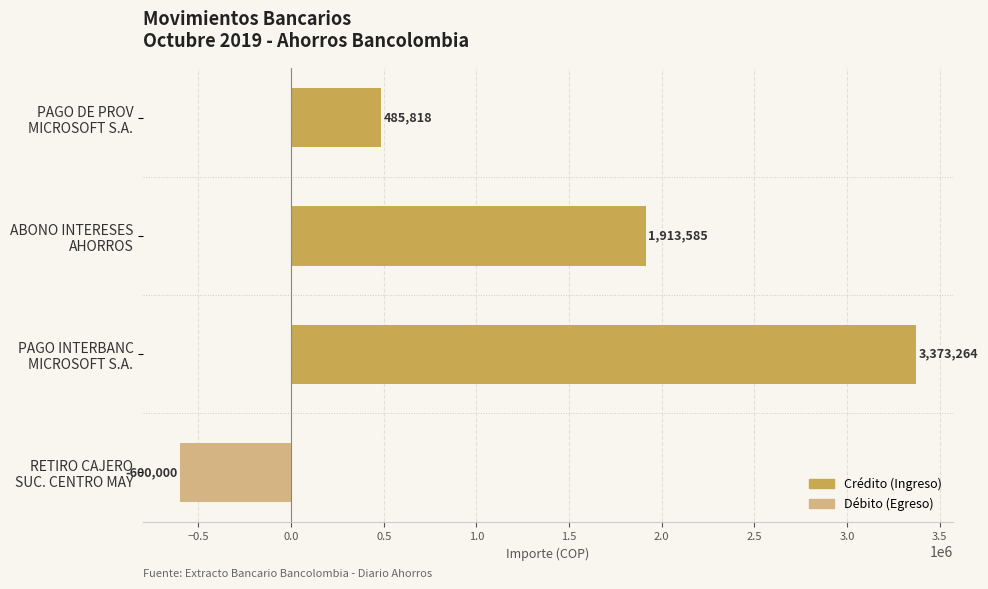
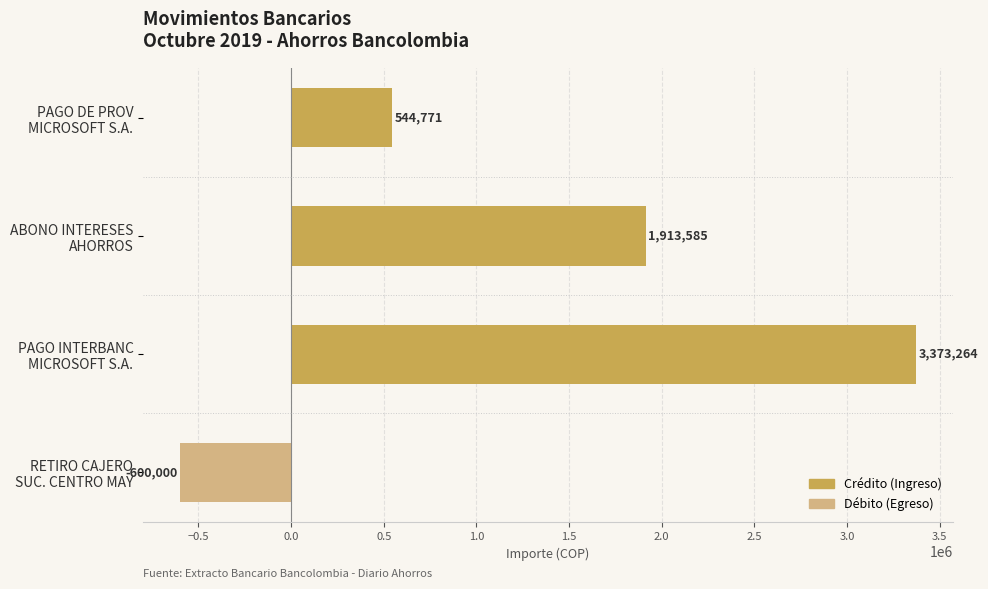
  {
-   "PAGO DE PROV MICROSOFT S.A.": "485,818",
+   "PAGO DE PROV MICROSOFT S.A.": "544,771",
    "ABONO INTERESES AHORROS": "1,913,585",
    "PAGO INTERBANC MICROSOFT S.A.": "3,373,264",
    "RETIRO CAJERO SUC. CENTRO MAY": "-600,000"
  }
